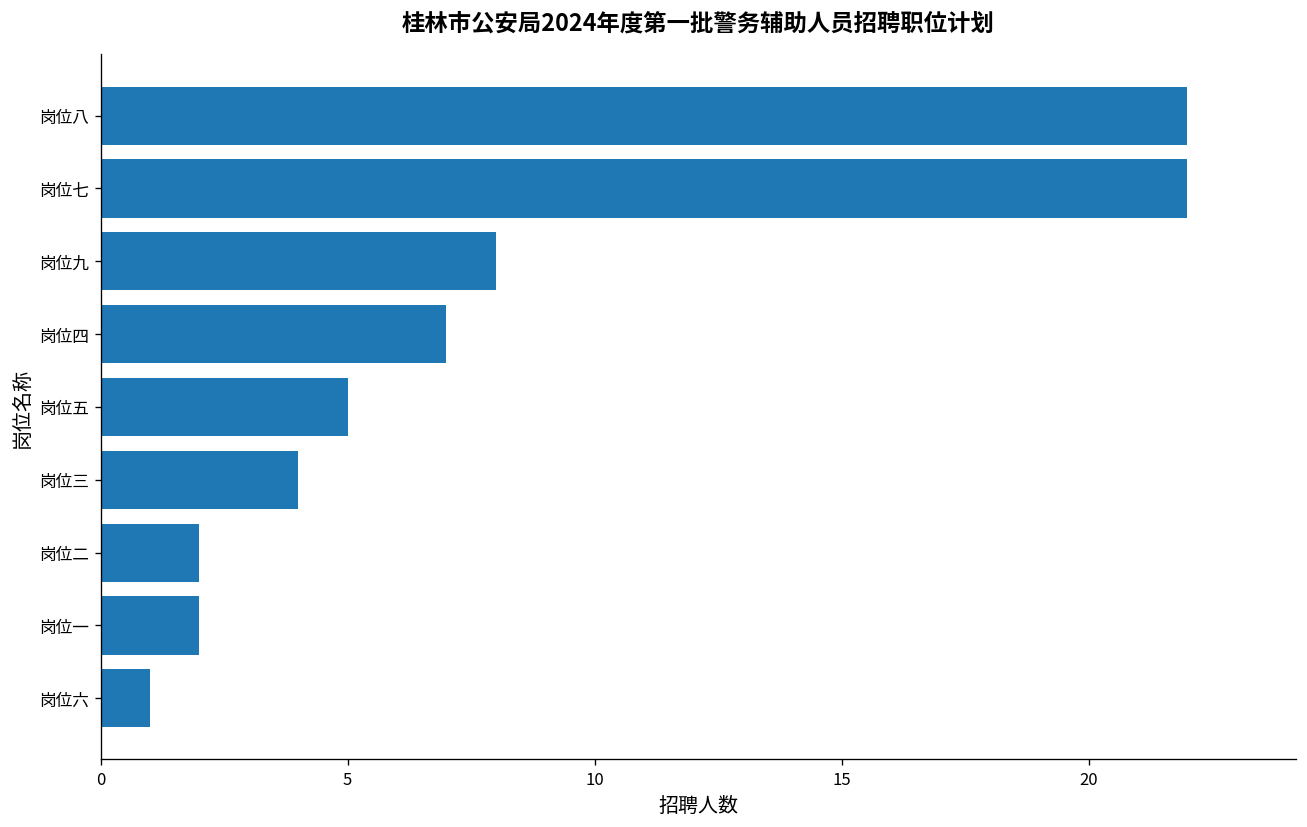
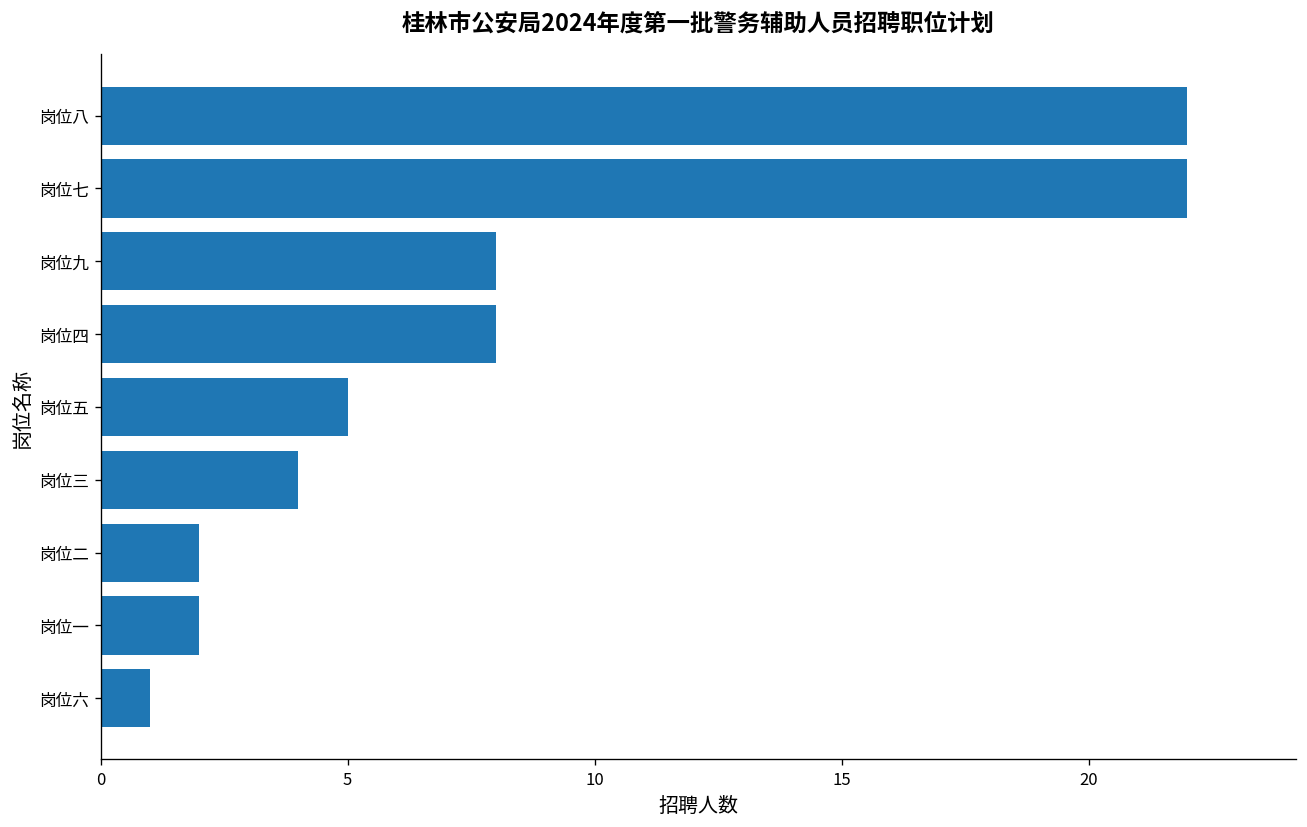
  {
    "岗位八": 22,
    "岗位七": 22,
    "岗位九": 8,
-   "岗位四": 7,
+   "岗位四": 8,
    "岗位五": 5,
    "岗位三": 4,
    "岗位二": 2,
    "岗位一": 2,
    "岗位六": 1
  }
